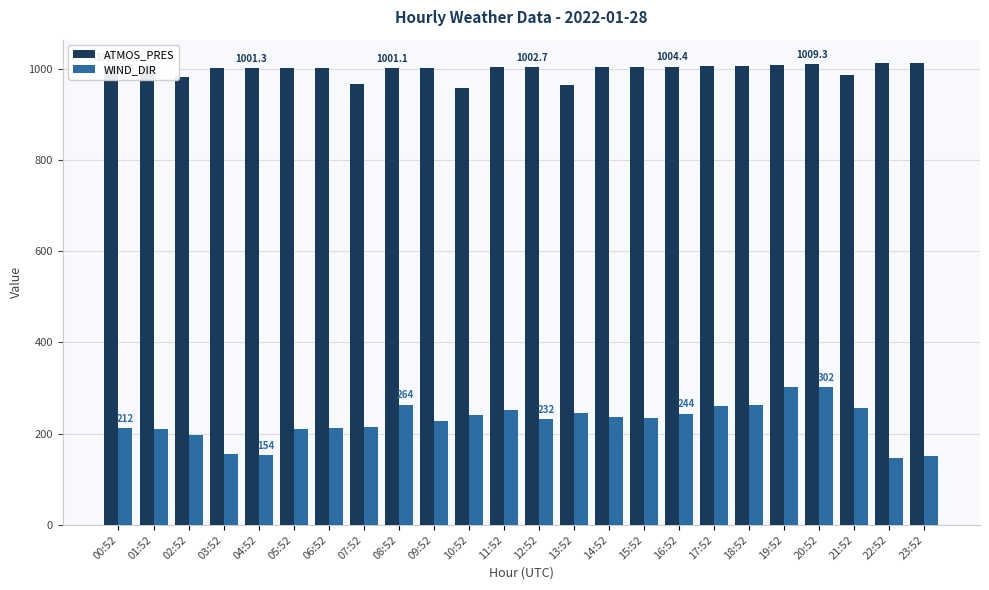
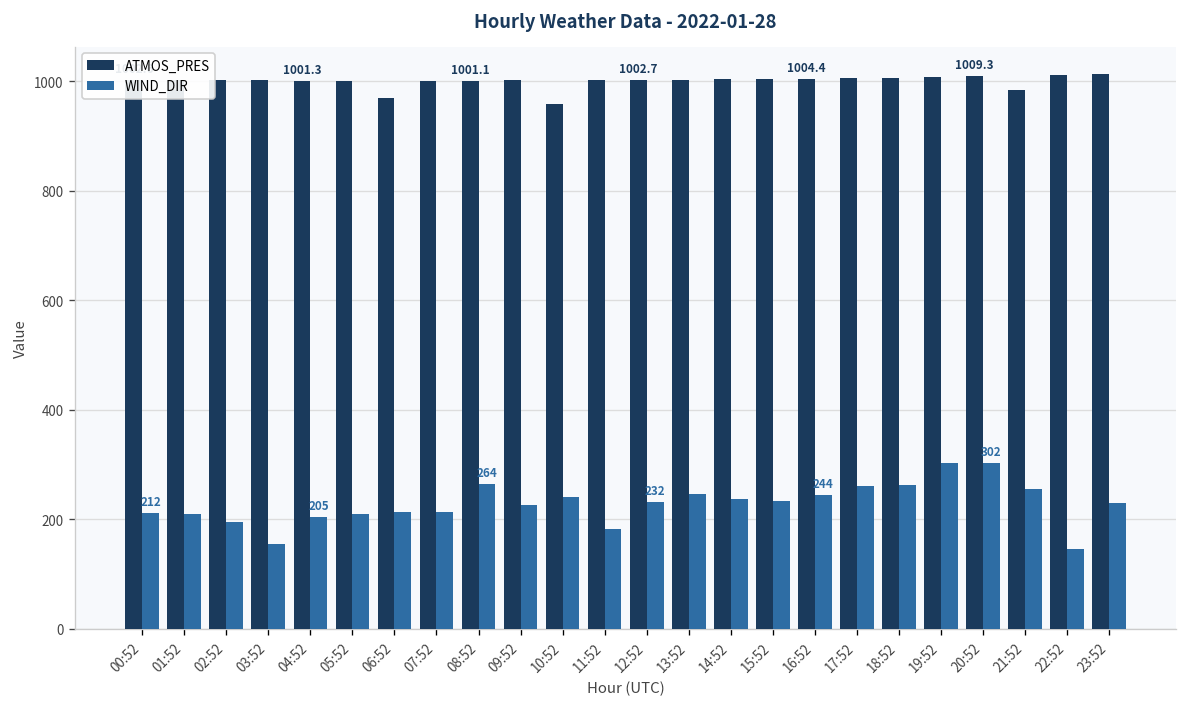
  {
    "ATMOS_PRES": {
-     "02:52": 980,
+     "02:52": 1000,
      "03:52": 1000,
      "05:52": 1000,
-     "06:52": 1000,
-     "07:52": 970,
+     "06:52": 970,
+     "07:52": 1000,
      "09:52": 1000,
      "10:52": 960,
      "11:52": 1000,
-     "13:52": 960,
+     "13:52": 1000,
      "14:52": 1000,
      "15:52": 1000,
      "17:52": 1010,
      "18:52": 1010,
      "19:52": 1010,
      "21:52": 980,
      "22:52": 1010,
      "23:52": 1010
    },
    "WIND_DIR": {
      "00:52": 212,
-     "04:52": 154,
+     "04:52": 205,
      "08:52": 264,
-     "11:52": 250,
+     "11:52": 180,
      "12:52": 232,
      "16:52": 244,
      "20:52": 302,
-     "23:52": 150
+     "23:52": 230
    }
  }
